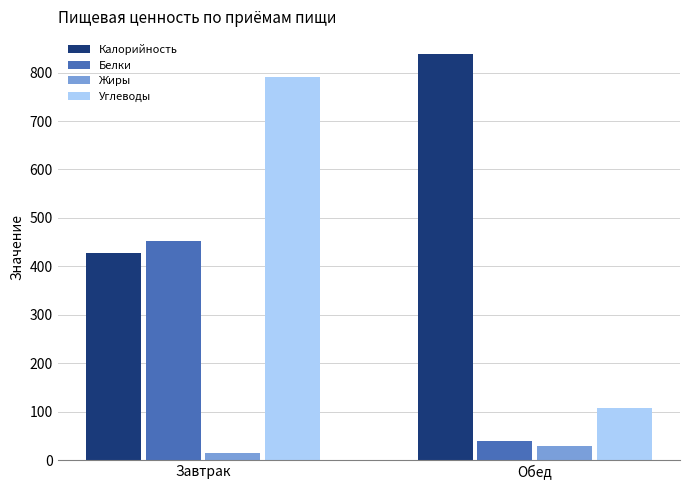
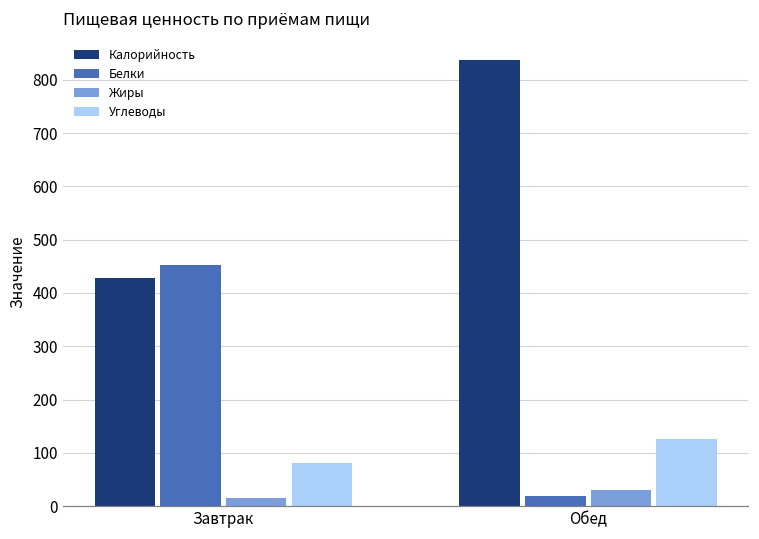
  {
    "Калорийность": {
      "Завтрак": 430,
      "Обед": 840
    },
    "Белки": {
      "Завтрак": 450,
-     "Обед": 40
+     "Обед": 20
    },
    "Жиры": {
      "Завтрак": 20,
      "Обед": 30
    },
    "Углеводы": {
-     "Завтрак": 790,
-     "Обед": 110
+     "Завтрак": 80,
+     "Обед": 130
    }
  }
